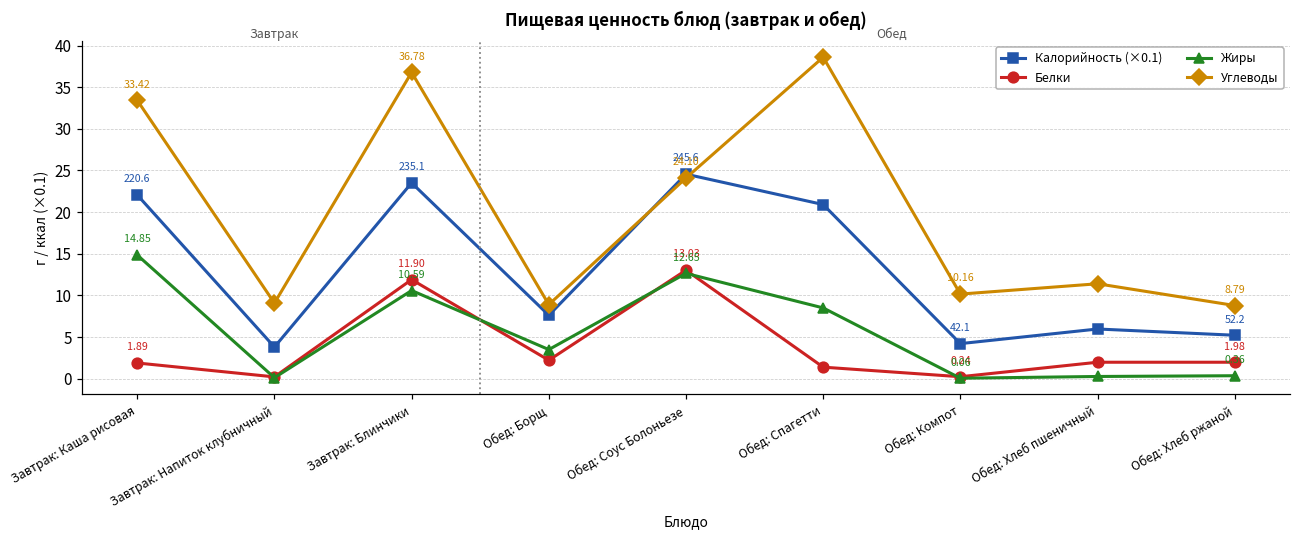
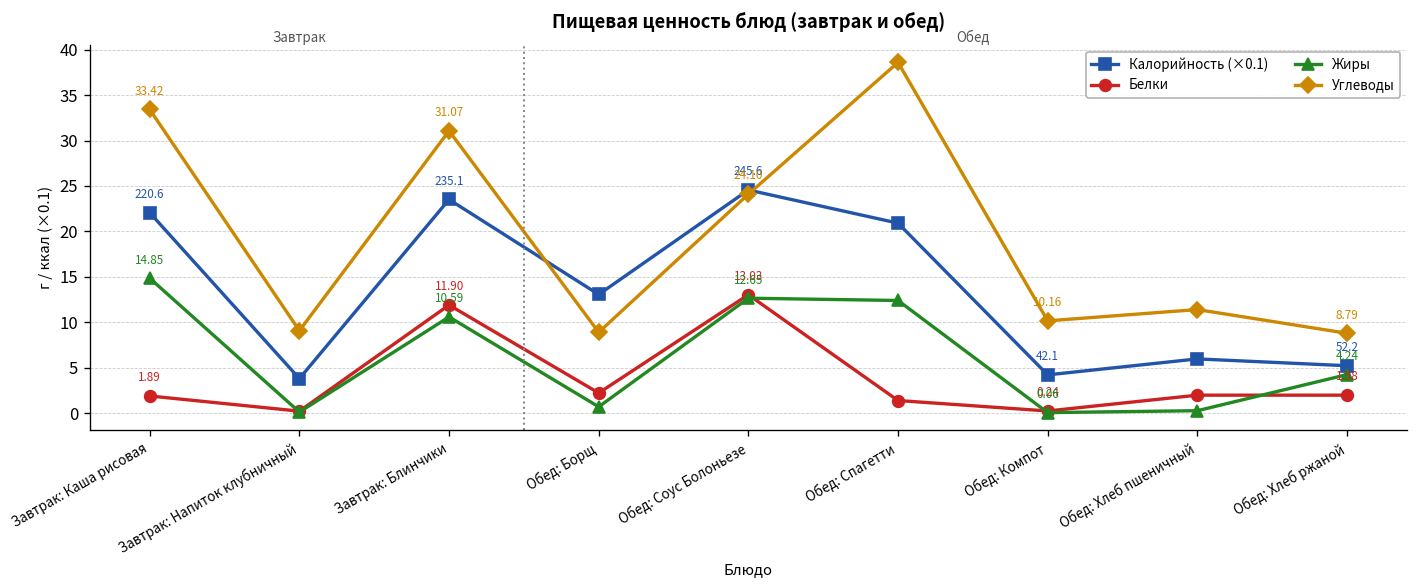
  {
    "Калорийность (×0.1)": {
      "Завтрак: Напиток клубничный": 4,
-     "Обед: Борщ": 8,
+     "Обед: Борщ": 13,
      "Обед: Спагетти": 21,
      "Обед: Хлеб пшеничный": 6
    },
    "Белки": {
      "Завтрак: Каша рисовая": 1.89,
      "Завтрак: Блинчики": 11.90
    },
    "Жиры": {
      "Завтрак: Каша рисовая": 14.85,
-     "Обед: Борщ": 4,
-     "Обед: Спагетти": 9,
-     "Обед: Хлеб ржаной": 0.36
+     "Обед: Борщ": 1,
+     "Обед: Спагетти": 12,
+     "Обед: Хлеб ржаной": 4.24
    },
    "Углеводы": {
      "Завтрак: Каша рисовая": 33.42,
-     "Завтрак: Блинчики": 36.78,
+     "Завтрак: Блинчики": 31.07,
      "Обед: Компот": 10.16,
      "Обед: Хлеб ржаной": 8.79
    }
  }
